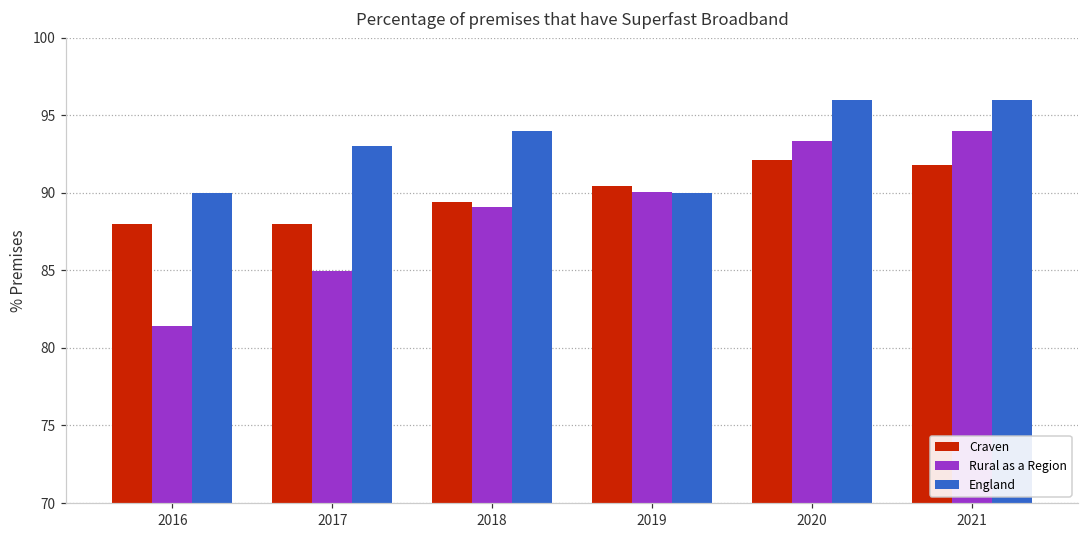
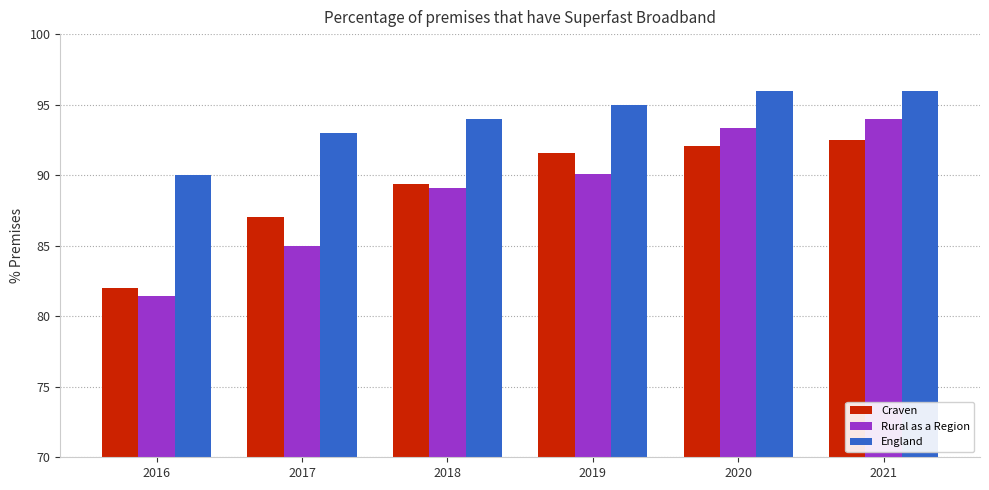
  {
    "Craven": {
-     "2016": 88,
-     "2017": 88,
+     "2016": 82,
+     "2017": 87,
      "2018": 89.4,
-     "2019": 90.4,
+     "2019": 91.6,
      "2020": 92.1,
-     "2021": 91.8
+     "2021": 92.5
    },
    "Rural as a Region": {
      "2016": 81.4,
      "2017": 85.0,
      "2018": 89.1,
      "2019": 90.1,
      "2020": 93.4,
      "2021": 94.0
    },
    "England": {
      "2016": 90,
      "2017": 93,
      "2018": 94,
-     "2019": 90,
+     "2019": 95,
      "2020": 96,
      "2021": 96
    }
  }
